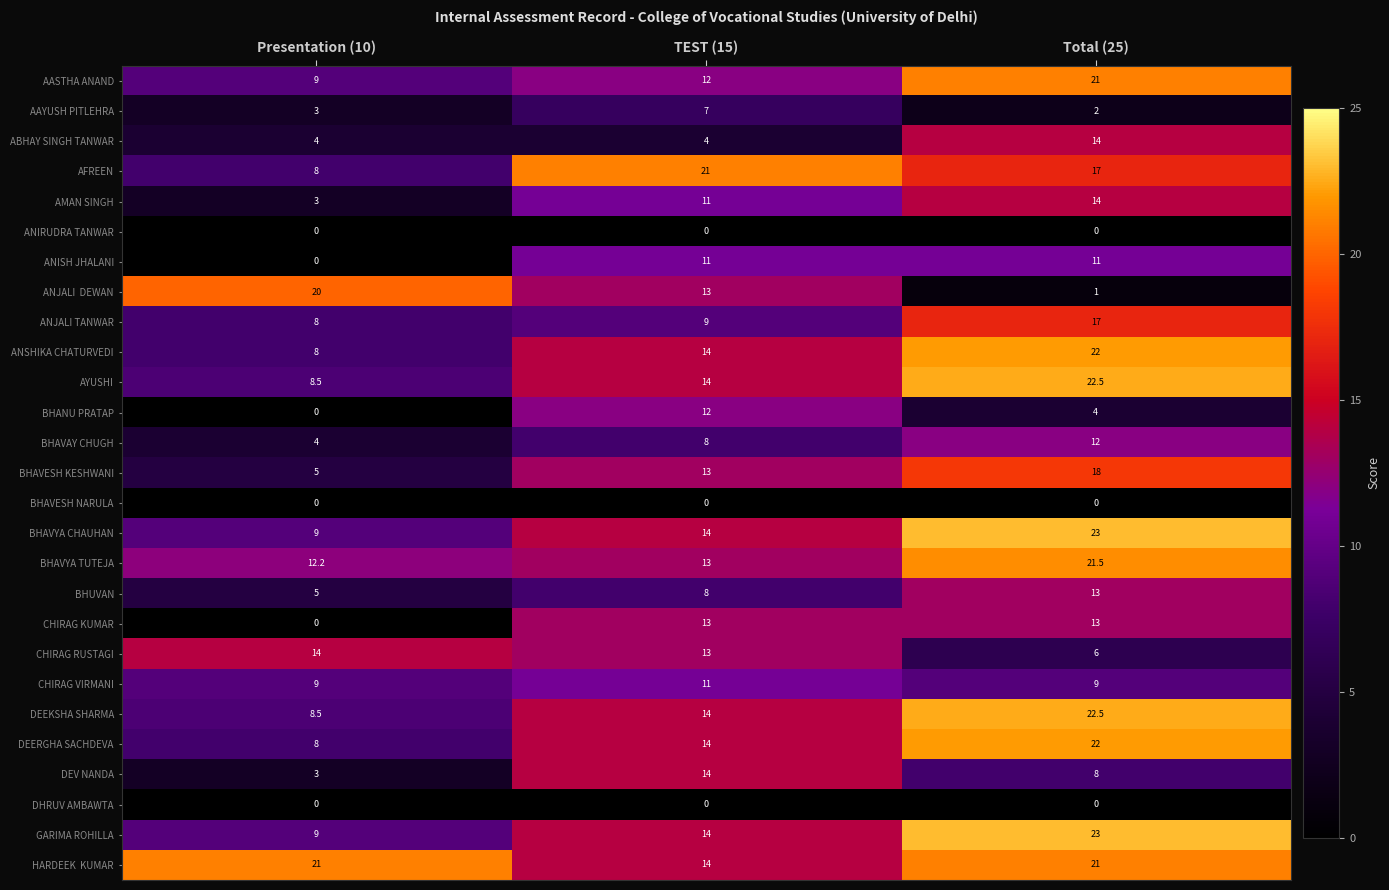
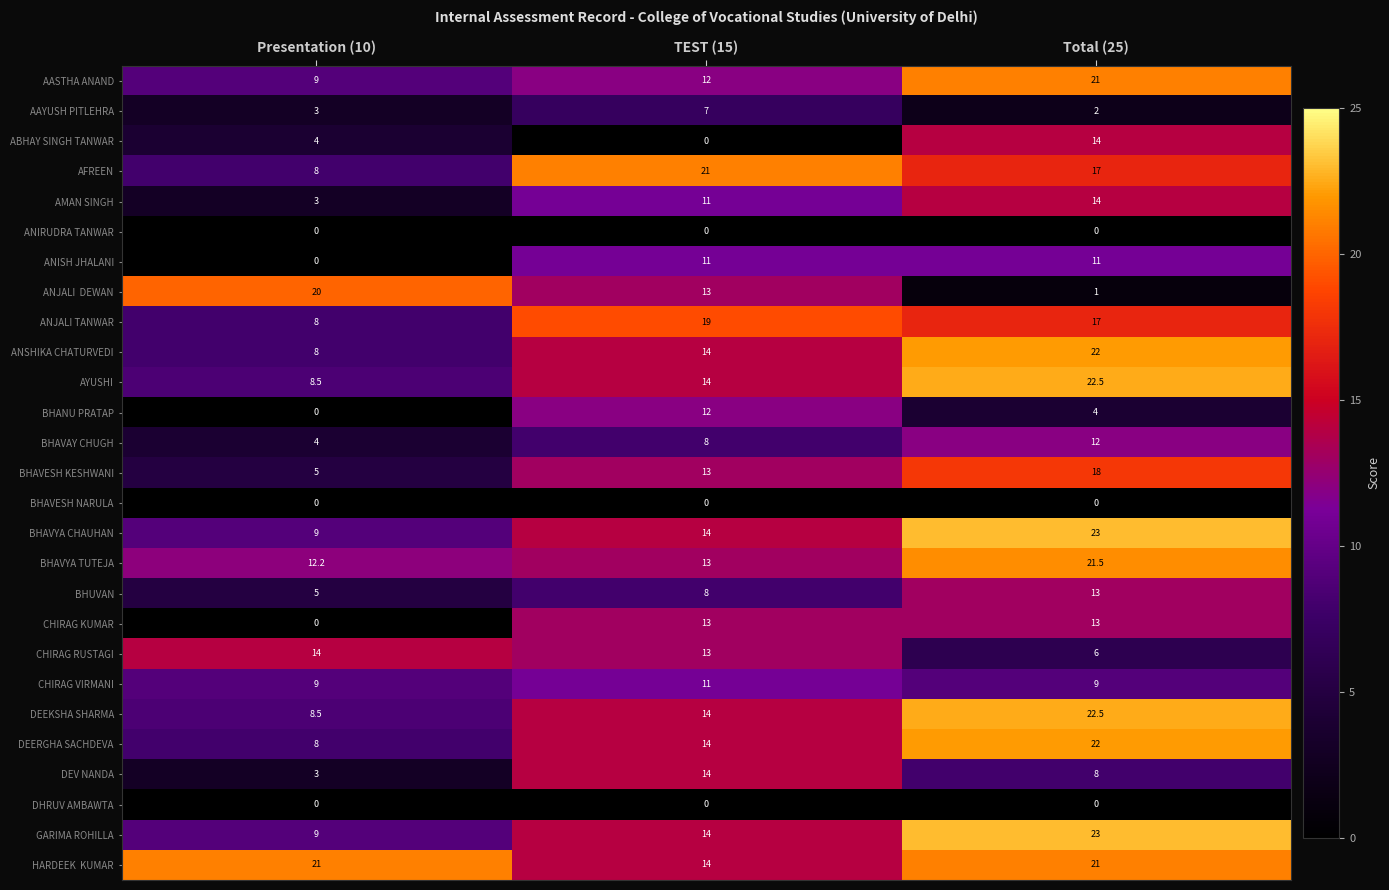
  {
    "AASTHA ANAND": {
      "Presentation (10)": 9,
      "TEST (15)": 12,
      "Total (25)": 21
    },
    "AAYUSH PITLEHRA": {
      "Presentation (10)": 3,
      "TEST (15)": 7,
      "Total (25)": 2
    },
    "ABHAY SINGH TANWAR": {
      "Presentation (10)": 4,
-     "TEST (15)": 4,
+     "TEST (15)": 0,
      "Total (25)": 14
    },
    "AFREEN": {
      "Presentation (10)": 8,
      "TEST (15)": 21,
      "Total (25)": 17
    },
    "AMAN SINGH": {
      "Presentation (10)": 3,
      "TEST (15)": 11,
      "Total (25)": 14
    },
    "ANIRUDRA TANWAR": {
      "Presentation (10)": 0,
      "TEST (15)": 0,
      "Total (25)": 0
    },
    "ANISH JHALANI": {
      "Presentation (10)": 0,
      "TEST (15)": 11,
      "Total (25)": 11
    },
    "ANJALI DEWAN": {
      "Presentation (10)": 20,
      "TEST (15)": 13,
      "Total (25)": 1
    },
    "ANJALI TANWAR": {
      "Presentation (10)": 8,
-     "TEST (15)": 9,
+     "TEST (15)": 19,
      "Total (25)": 17
    },
    "ANSHIKA CHATURVEDI": {
      "Presentation (10)": 8,
      "TEST (15)": 14,
      "Total (25)": 22
    },
    "AYUSHI": {
      "Presentation (10)": 8.5,
      "TEST (15)": 14,
      "Total (25)": 22.5
    },
    "BHANU PRATAP": {
      "Presentation (10)": 0,
      "TEST (15)": 12,
      "Total (25)": 4
    },
    "BHAVAY CHUGH": {
      "Presentation (10)": 4,
      "TEST (15)": 8,
      "Total (25)": 12
    },
    "BHAVESH KESHWANI": {
      "Presentation (10)": 5,
      "TEST (15)": 13,
      "Total (25)": 18
    },
    "BHAVESH NARULA": {
      "Presentation (10)": 0,
      "TEST (15)": 0,
      "Total (25)": 0
    },
    "BHAVYA CHAUHAN": {
      "Presentation (10)": 9,
      "TEST (15)": 14,
      "Total (25)": 23
    },
    "BHAVYA TUTEJA": {
      "Presentation (10)": 12.2,
      "TEST (15)": 13,
      "Total (25)": 21.5
    },
    "BHUVAN": {
      "Presentation (10)": 5,
      "TEST (15)": 8,
      "Total (25)": 13
    },
    "CHIRAG KUMAR": {
      "Presentation (10)": 0,
      "TEST (15)": 13,
      "Total (25)": 13
    },
    "CHIRAG RUSTAGI": {
      "Presentation (10)": 14,
      "TEST (15)": 13,
      "Total (25)": 6
    },
    "CHIRAG VIRMANI": {
      "Presentation (10)": 9,
      "TEST (15)": 11,
      "Total (25)": 9
    },
    "DEEKSHA SHARMA": {
      "Presentation (10)": 8.5,
      "TEST (15)": 14,
      "Total (25)": 22.5
    },
    "DEERGHA SACHDEVA": {
      "Presentation (10)": 8,
      "TEST (15)": 14,
      "Total (25)": 22
    },
    "DEV NANDA": {
      "Presentation (10)": 3,
      "TEST (15)": 14,
      "Total (25)": 8
    },
    "DHRUV AMBAWTA": {
      "Presentation (10)": 0,
      "TEST (15)": 0,
      "Total (25)": 0
    },
    "GARIMA ROHILLA": {
      "Presentation (10)": 9,
      "TEST (15)": 14,
      "Total (25)": 23
    },
    "HARDEEK KUMAR": {
      "Presentation (10)": 21,
      "TEST (15)": 14,
      "Total (25)": 21
    }
  }
